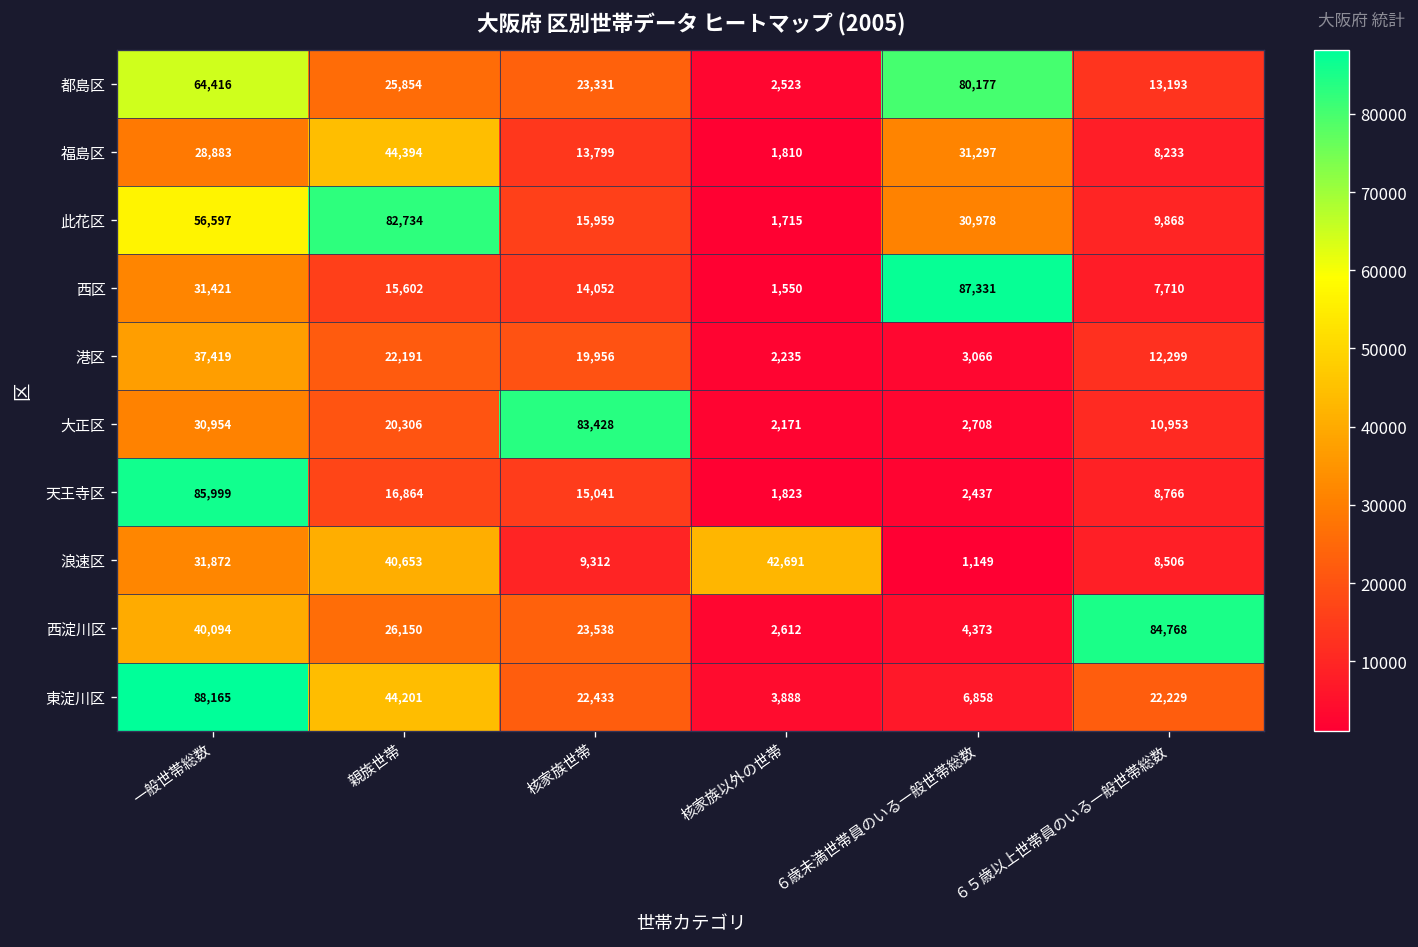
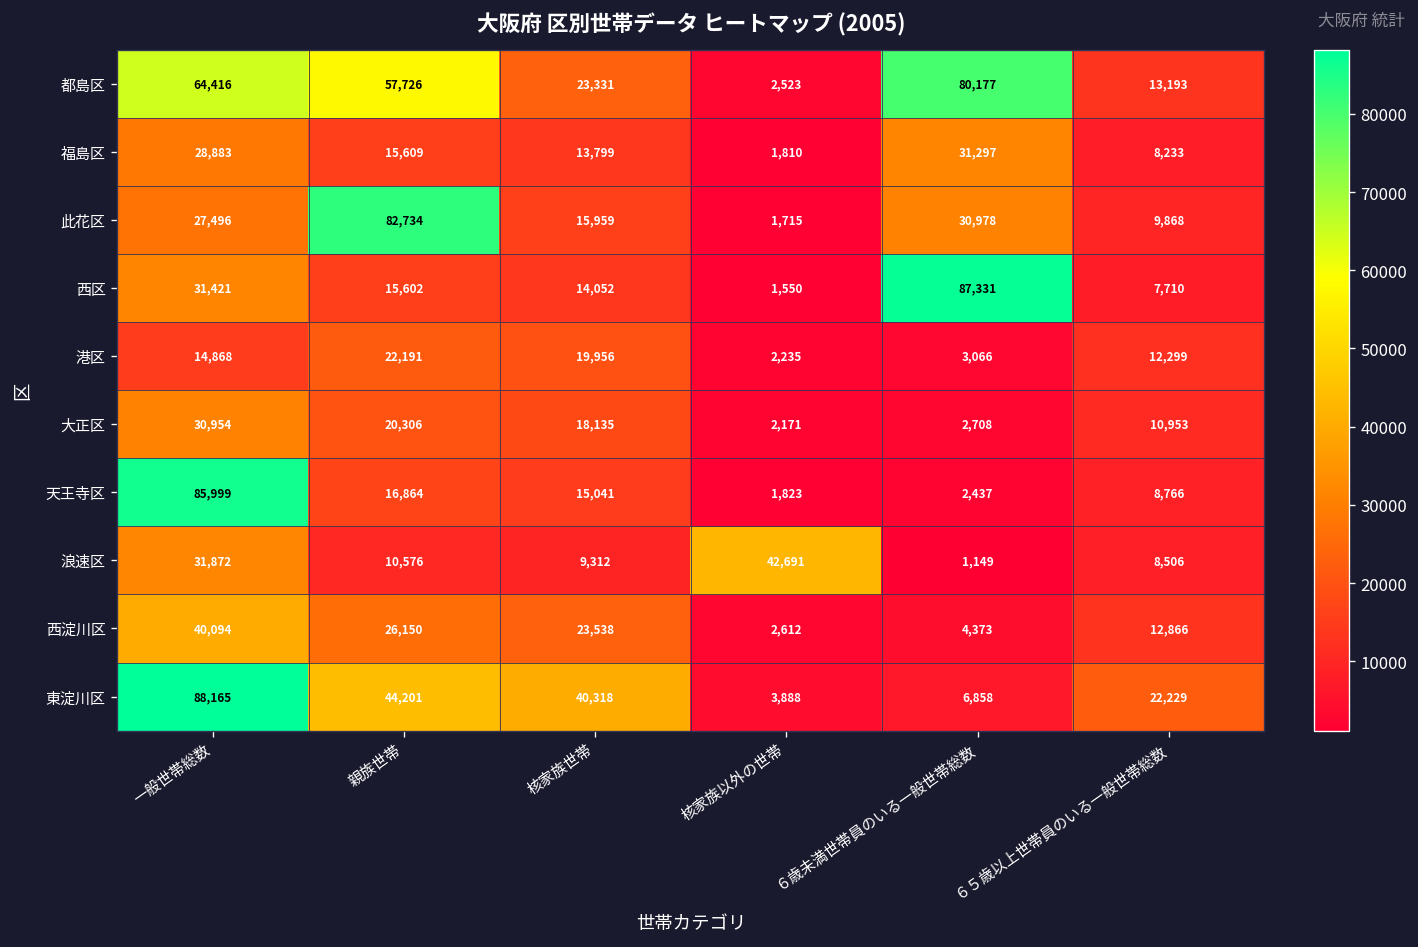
  {
    "都島区": {
      "一般世帯総数": "64,416",
-     "親族世帯": "25,854",
+     "親族世帯": "57,726",
      "核家族世帯": "23,331",
      "核家族以外の世帯": "2,523",
      "６歳未満世帯員のいる一般世帯総数": "80,177",
      "６５歳以上世帯員のいる一般世帯総数": "13,193"
    },
    "福島区": {
      "一般世帯総数": "28,883",
-     "親族世帯": "44,394",
+     "親族世帯": "15,609",
      "核家族世帯": "13,799",
      "核家族以外の世帯": "1,810",
      "６歳未満世帯員のいる一般世帯総数": "31,297",
      "６５歳以上世帯員のいる一般世帯総数": "8,233"
    },
    "此花区": {
-     "一般世帯総数": "56,597",
+     "一般世帯総数": "27,496",
      "親族世帯": "82,734",
      "核家族世帯": "15,959",
      "核家族以外の世帯": "1,715",
      "６歳未満世帯員のいる一般世帯総数": "30,978",
      "６５歳以上世帯員のいる一般世帯総数": "9,868"
    },
    "西区": {
      "一般世帯総数": "31,421",
      "親族世帯": "15,602",
      "核家族世帯": "14,052",
      "核家族以外の世帯": "1,550",
      "６歳未満世帯員のいる一般世帯総数": "87,331",
      "６５歳以上世帯員のいる一般世帯総数": "7,710"
    },
    "港区": {
-     "一般世帯総数": "37,419",
+     "一般世帯総数": "14,868",
      "親族世帯": "22,191",
      "核家族世帯": "19,956",
      "核家族以外の世帯": "2,235",
      "６歳未満世帯員のいる一般世帯総数": "3,066",
      "６５歳以上世帯員のいる一般世帯総数": "12,299"
    },
    "大正区": {
      "一般世帯総数": "30,954",
      "親族世帯": "20,306",
-     "核家族世帯": "83,428",
+     "核家族世帯": "18,135",
      "核家族以外の世帯": "2,171",
      "６歳未満世帯員のいる一般世帯総数": "2,708",
      "６５歳以上世帯員のいる一般世帯総数": "10,953"
    },
    "天王寺区": {
      "一般世帯総数": "85,999",
      "親族世帯": "16,864",
      "核家族世帯": "15,041",
      "核家族以外の世帯": "1,823",
      "６歳未満世帯員のいる一般世帯総数": "2,437",
      "６５歳以上世帯員のいる一般世帯総数": "8,766"
    },
    "浪速区": {
      "一般世帯総数": "31,872",
-     "親族世帯": "40,653",
+     "親族世帯": "10,576",
      "核家族世帯": "9,312",
      "核家族以外の世帯": "42,691",
      "６歳未満世帯員のいる一般世帯総数": "1,149",
      "６５歳以上世帯員のいる一般世帯総数": "8,506"
    },
    "西淀川区": {
      "一般世帯総数": "40,094",
      "親族世帯": "26,150",
      "核家族世帯": "23,538",
      "核家族以外の世帯": "2,612",
      "６歳未満世帯員のいる一般世帯総数": "4,373",
-     "６５歳以上世帯員のいる一般世帯総数": "84,768"
+     "６５歳以上世帯員のいる一般世帯総数": "12,866"
    },
    "東淀川区": {
      "一般世帯総数": "88,165",
      "親族世帯": "44,201",
-     "核家族世帯": "22,433",
+     "核家族世帯": "40,318",
      "核家族以外の世帯": "3,888",
      "６歳未満世帯員のいる一般世帯総数": "6,858",
      "６５歳以上世帯員のいる一般世帯総数": "22,229"
    }
  }
